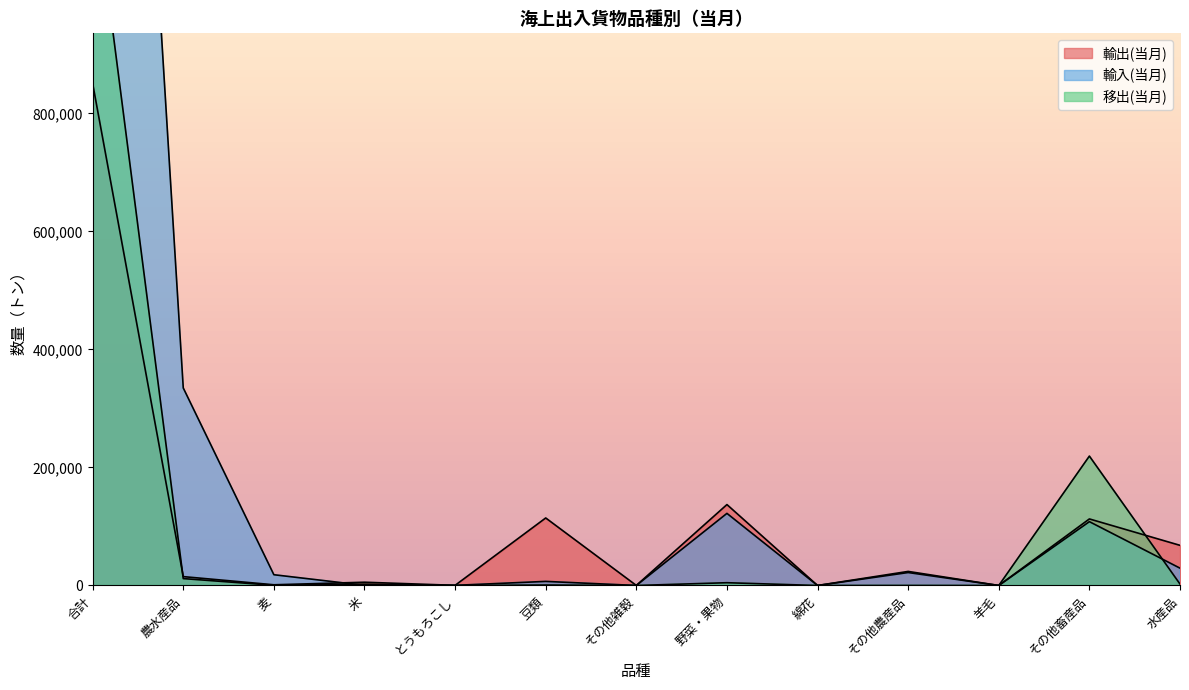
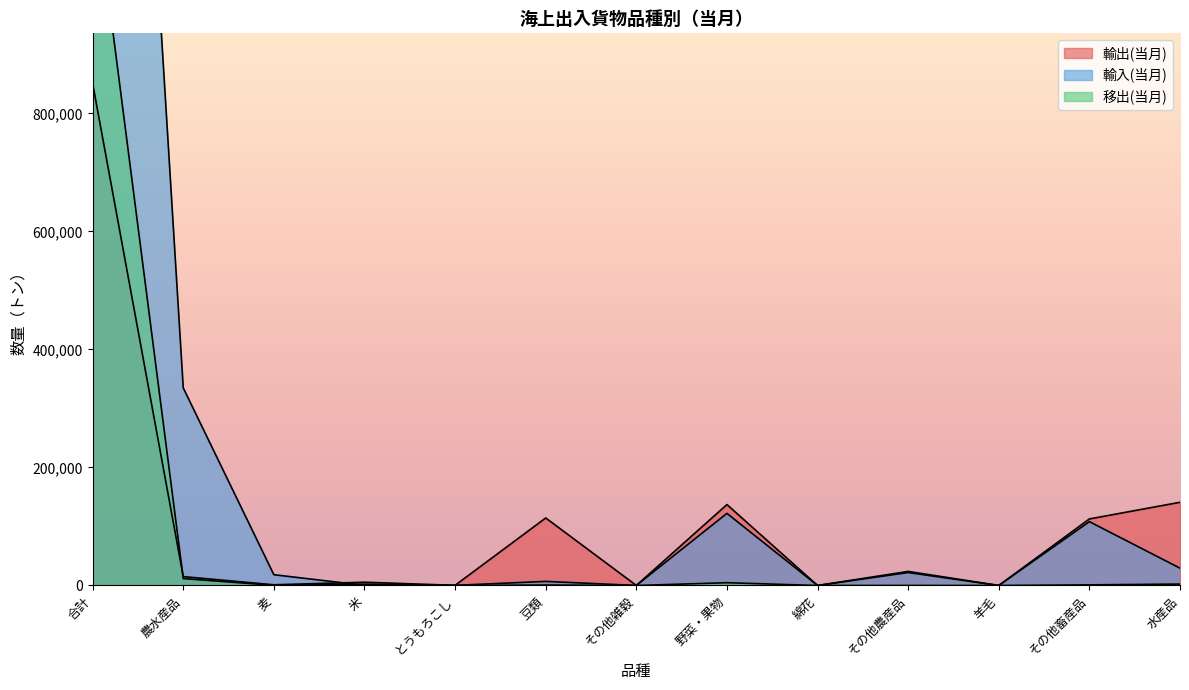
  {
    "輸出(当月)": {
      "合計": "850,000",
      "豆類": "110,000",
      "野菜・果物": "140,000",
      "その他畜産品": "110,000",
-     "水産品": "70,000"
+     "水産品": "140,000"
    },
    "輸入(当月)": {
      "農水産品": "330,000",
      "麦": "20,000",
      "豆類": "10,000",
      "野菜・果物": "120,000",
      "その他畜産品": "110,000",
      "水産品": "30,000"
    },
    "移出(当月)": {
      "豆類": "0",
      "野菜・果物": "0",
      "その他農産品": "0",
-     "その他畜産品": "220,000",
+     "その他畜産品": "0",
      "水産品": "0"
    }
  }
